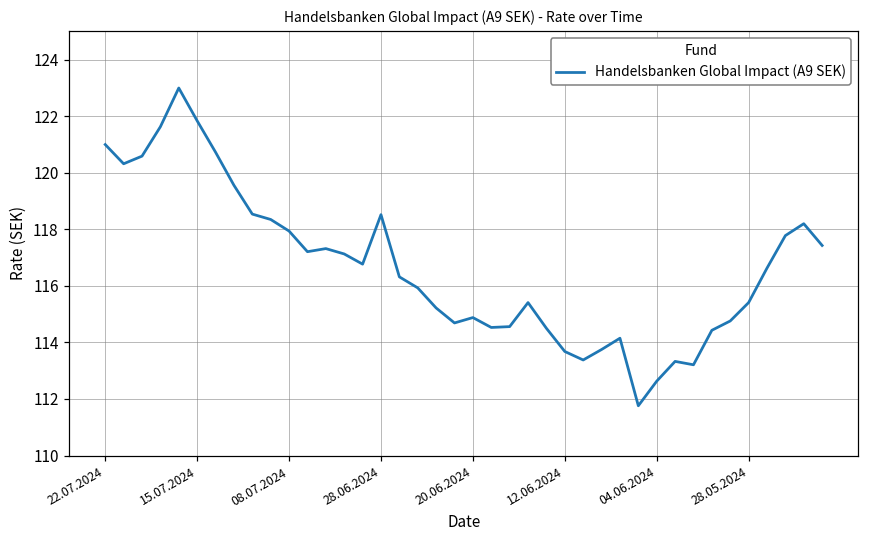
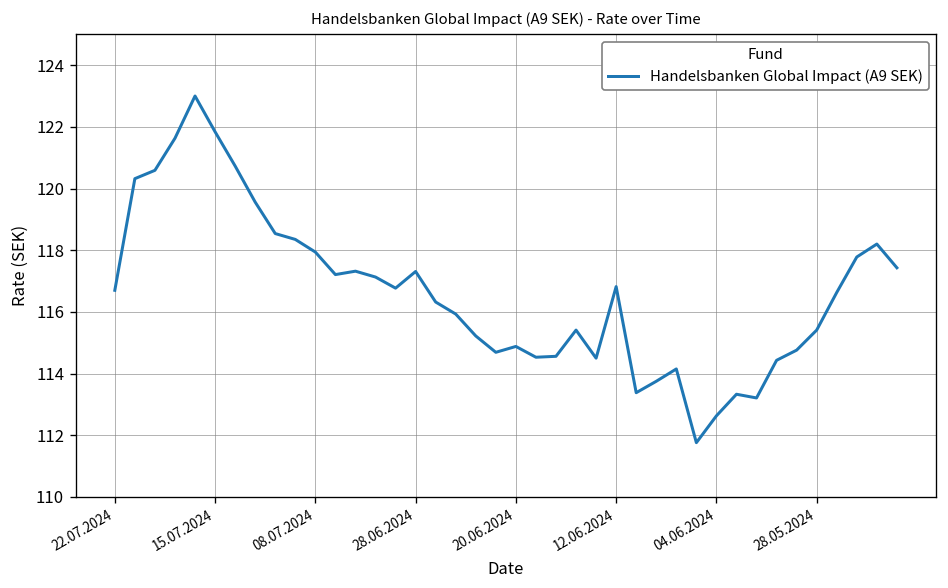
  {
-   "22.07.2024": 121.0,
+   "22.07.2024": 116.7,
    "15.07.2024": 121.8,
    "08.07.2024": 117.9,
-   "28.06.2024": 118.5,
+   "28.06.2024": 117.3,
    "20.06.2024": 114.9,
-   "12.06.2024": 113.7,
+   "12.06.2024": 116.8,
    "04.06.2024": 112.6,
    "28.05.2024": 115.4
  }
